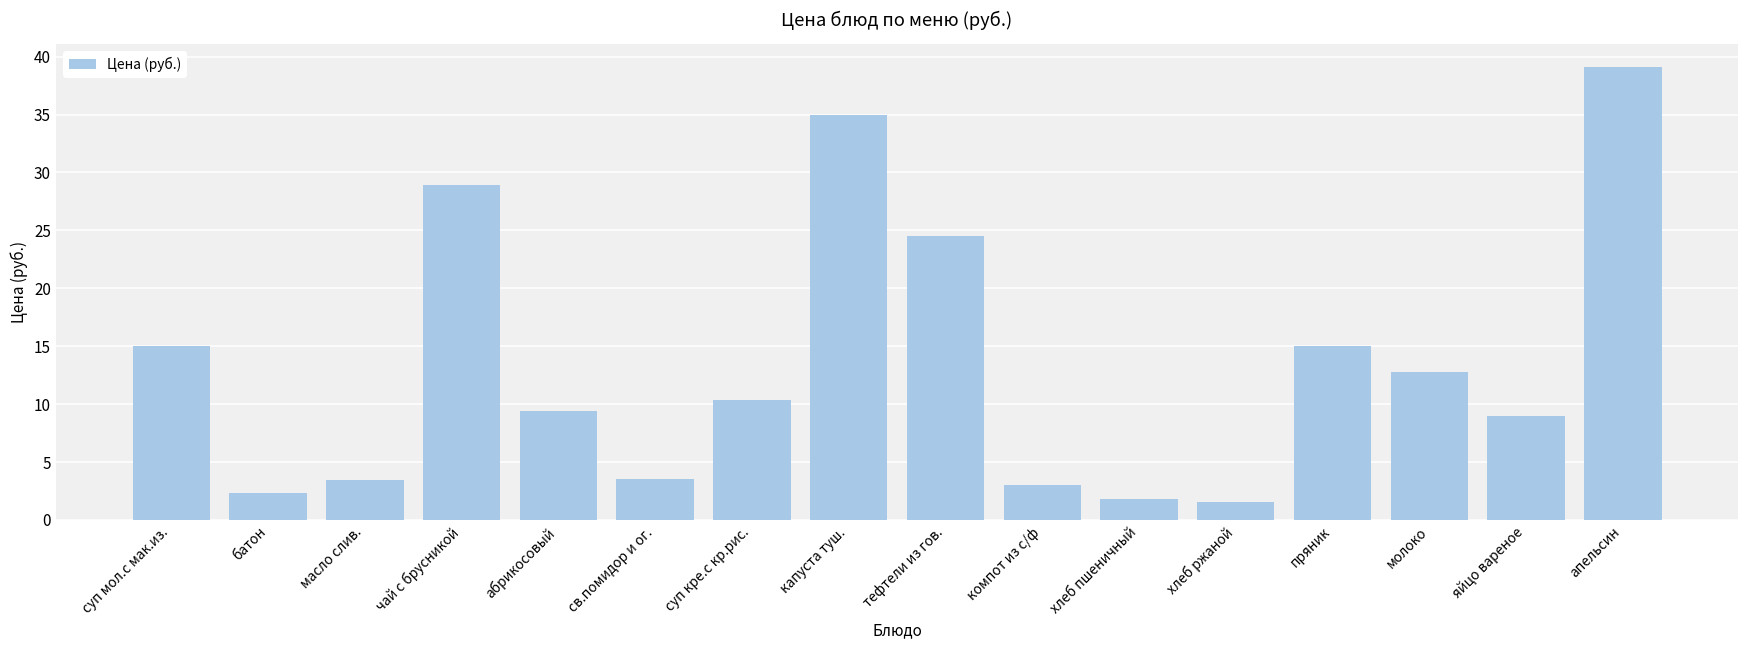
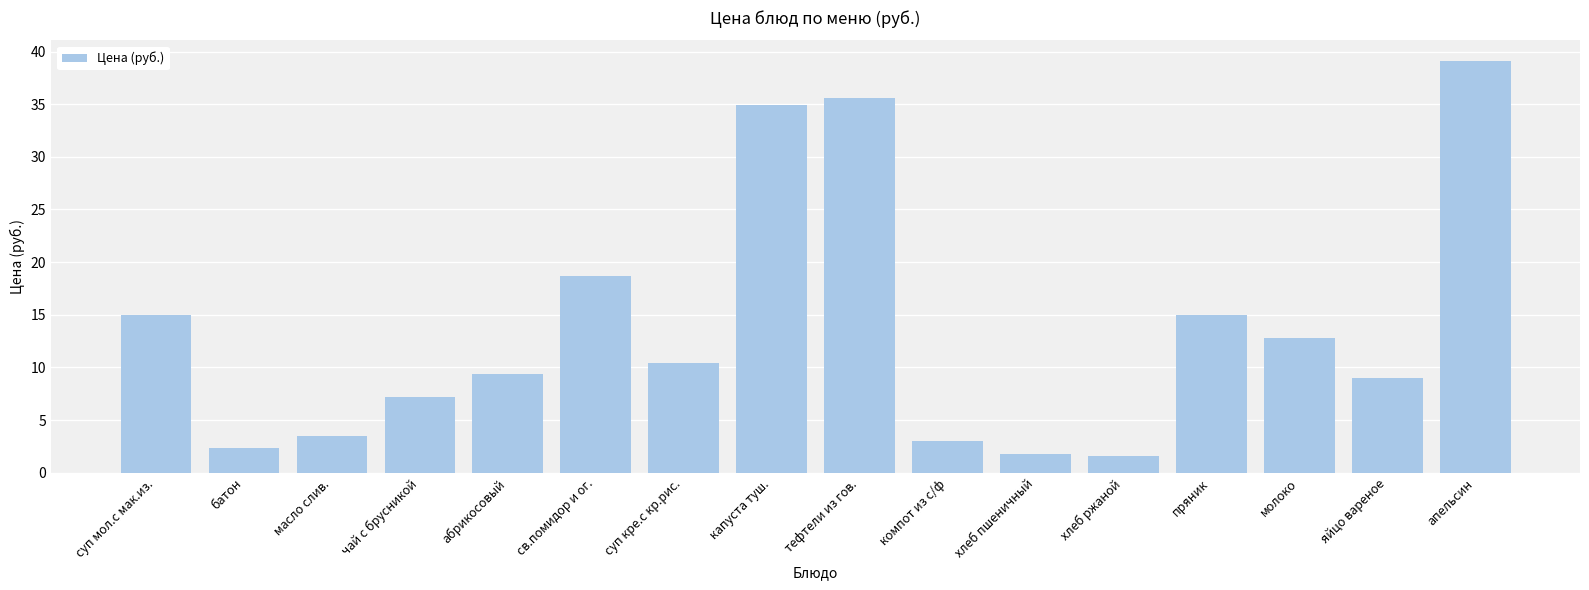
  {
    "суп мол.с мак.из.": 15.0,
    "батон": 2.3,
    "масло слив.": 3.5,
-   "чай с брусникой": 28.9,
+   "чай с брусникой": 7.2,
    "абрикосовый": 9.4,
-   "св.помидор и ог.": 3.5,
+   "св.помидор и ог.": 18.6,
    "суп кре.с кр.рис.": 10.4,
    "капуста туш.": 34.9,
-   "тефтели из гов.": 24.5,
+   "тефтели из гов.": 35.6,
    "компот из с/ф": 3.0,
    "хлеб пшеничный": 1.8,
    "хлеб ржаной": 1.6,
    "пряник": 15.0,
    "молоко": 12.8,
    "яйцо вареное": 9.0,
    "апельсин": 39.1
  }
